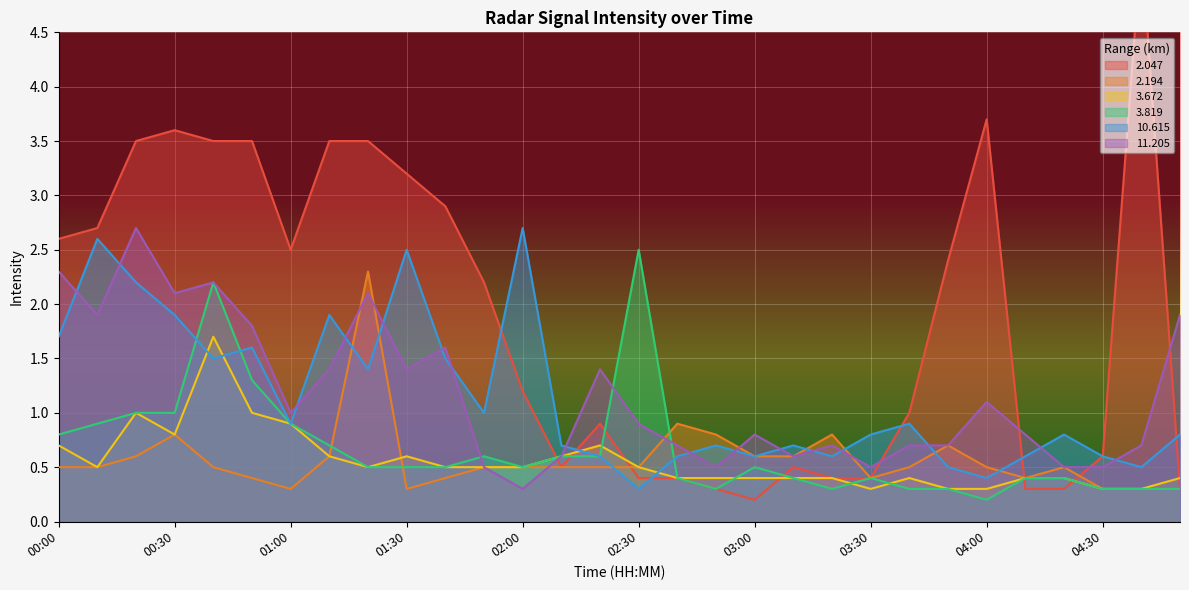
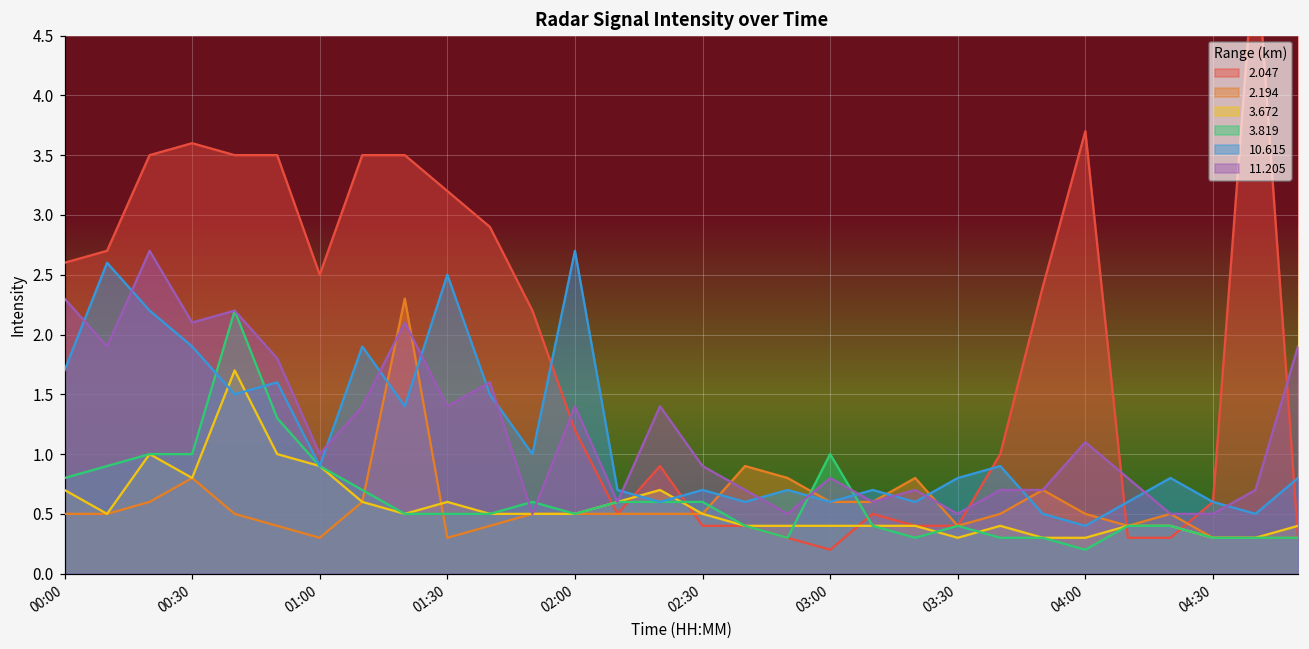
  {
    "3.819": {
      "00:00": 0.8,
      "00:30": 1.0,
      "01:30": 0.5,
-     "02:30": 2.5,
-     "03:00": 0.5,
+     "02:30": 0.6,
+     "03:00": 1.0,
      "04:00": 0.2
    },
    "10.615": {
      "00:00": 1.7,
      "00:30": 1.9,
      "01:30": 2.5,
      "02:00": 2.7,
-     "02:30": 0.3,
+     "02:30": 0.7,
      "03:30": 0.8,
      "04:00": 0.4
    },
    "11.205": {
      "00:00": 2.3,
      "00:30": 2.1,
      "01:00": 1.0,
      "01:30": 1.4,
-     "02:00": 0.3,
+     "02:00": 1.4,
      "02:30": 0.9,
      "03:00": 0.8,
      "03:30": 0.5,
      "04:00": 1.1,
      "04:30": 0.5
    }
  }
